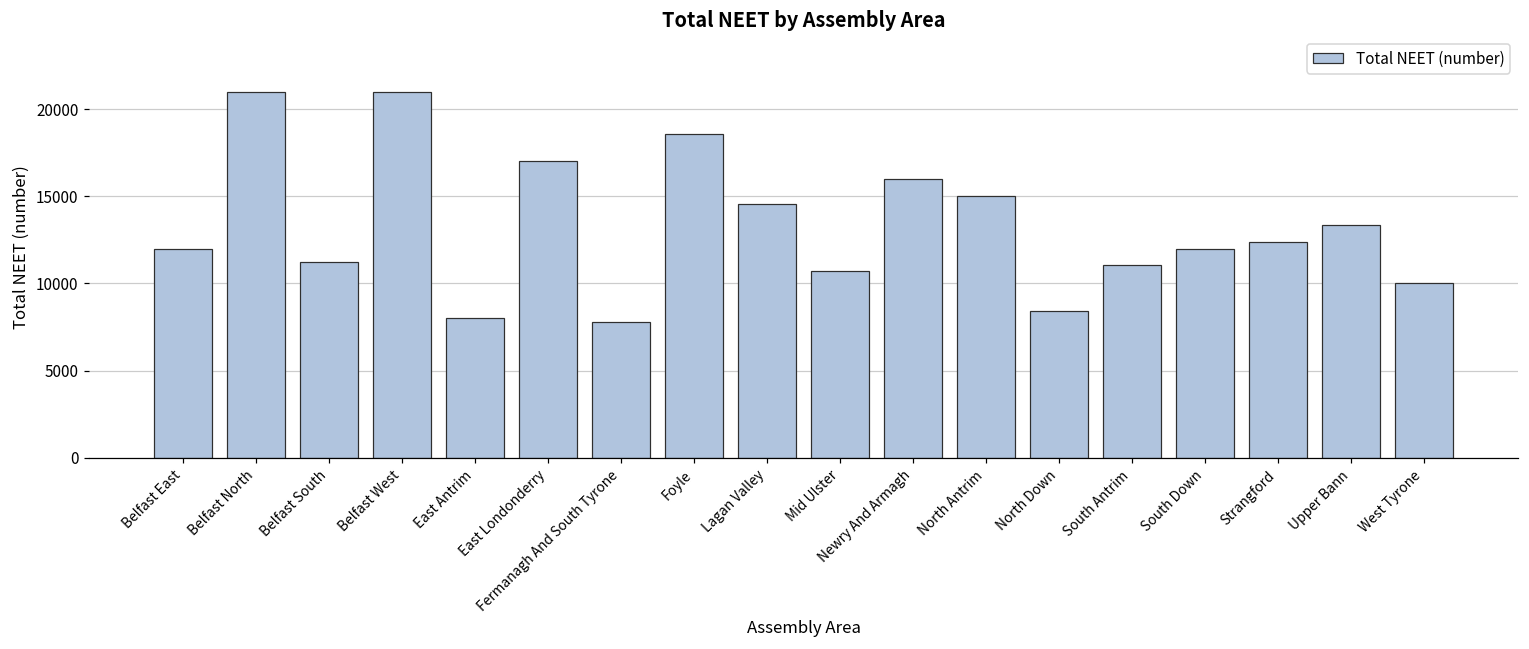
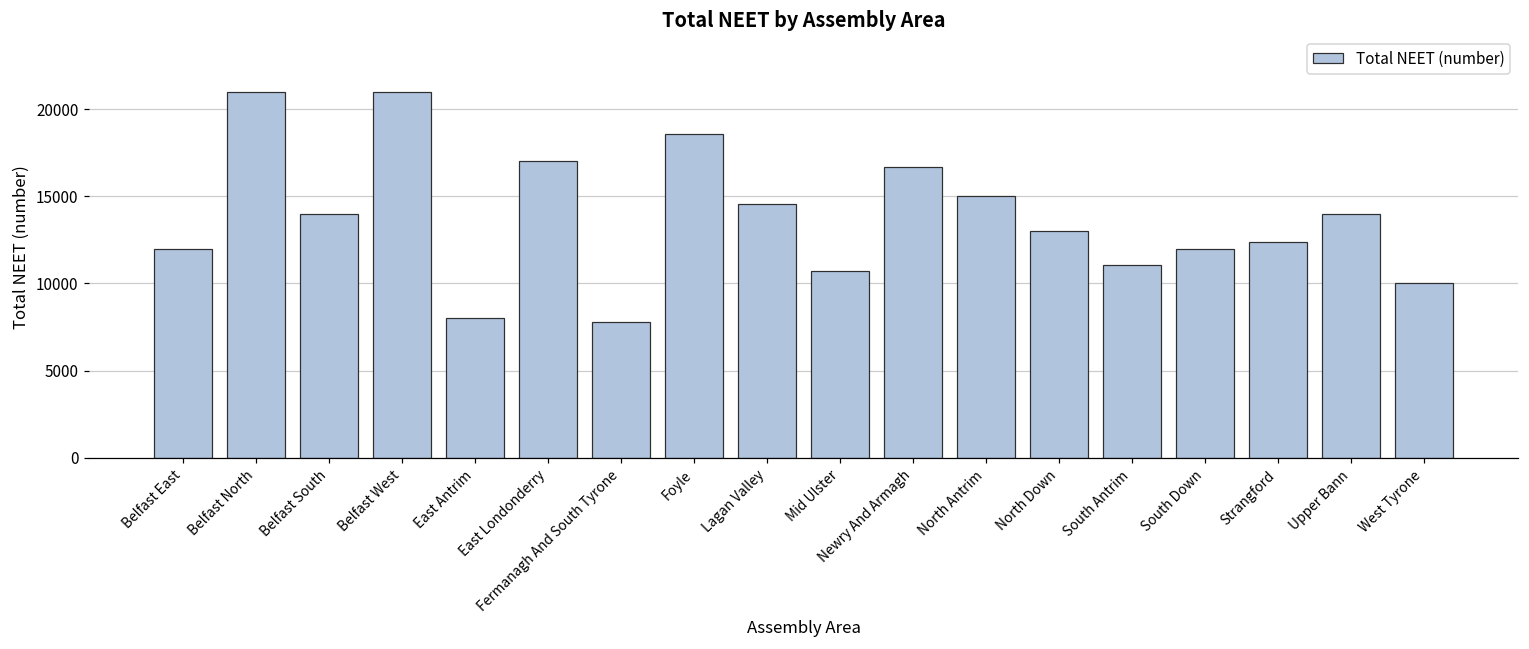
  {
    "Belfast East": 12000,
    "Belfast North": 21000,
-   "Belfast South": 11300,
+   "Belfast South": 14000,
    "Belfast West": 21000,
    "East Antrim": 8000,
    "East Londonderry": 17000,
    "Fermanagh And South Tyrone": 7800,
    "Foyle": 18600,
    "Lagan Valley": 14600,
    "Mid Ulster": 10700,
-   "Newry And Armagh": 16000,
+   "Newry And Armagh": 16700,
    "North Antrim": 15000,
-   "North Down": 8400,
+   "North Down": 13000,
    "South Antrim": 11100,
    "South Down": 12000,
    "Strangford": 12400,
-   "Upper Bann": 13400,
+   "Upper Bann": 14000,
    "West Tyrone": 10000
  }
